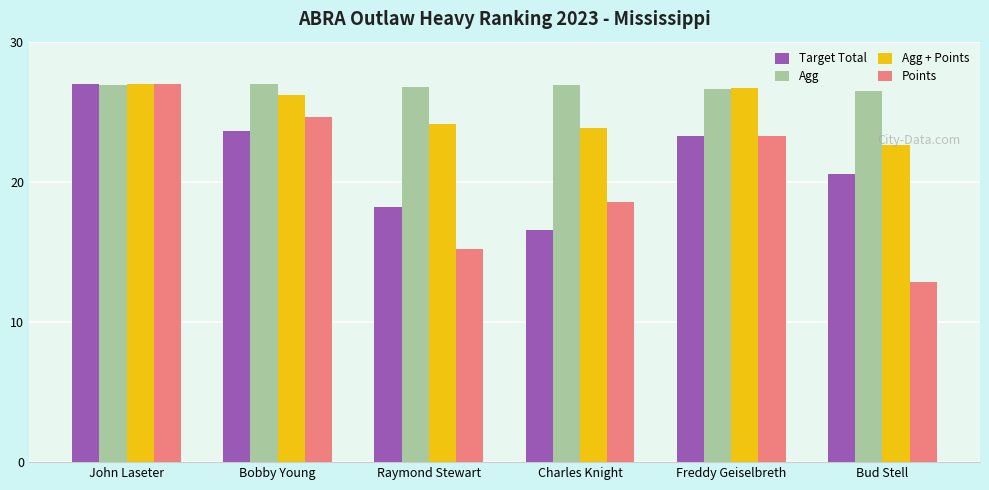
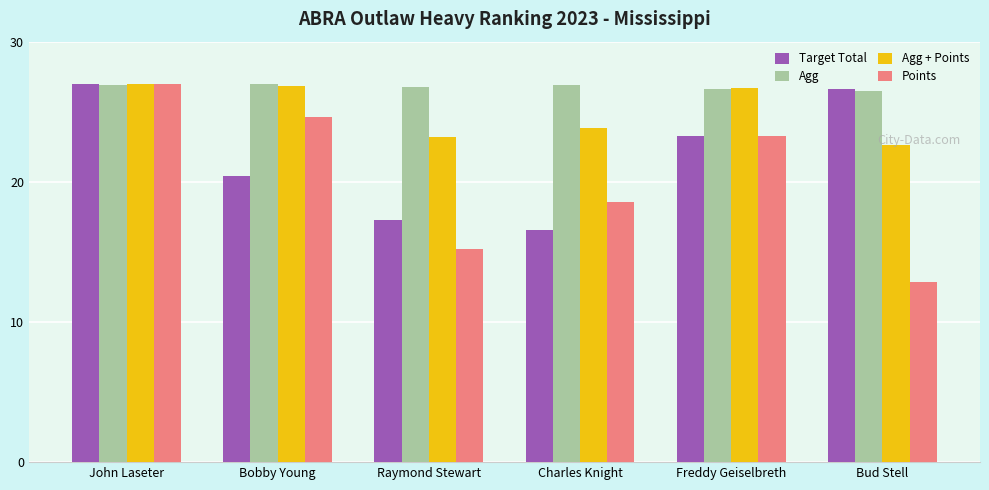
  {
    "Target Total": {
      "John Laseter": 27.0,
-     "Bobby Young": 23.6,
-     "Raymond Stewart": 18.2,
+     "Bobby Young": 20.4,
+     "Raymond Stewart": 17.3,
      "Charles Knight": 16.5,
      "Freddy Geiselbreth": 23.3,
-     "Bud Stell": 20.5
+     "Bud Stell": 26.6
    },
    "Agg": {
      "John Laseter": 26.9,
      "Bobby Young": 27.0,
      "Raymond Stewart": 26.7,
      "Charles Knight": 26.9,
      "Freddy Geiselbreth": 26.6,
      "Bud Stell": 26.5
    },
    "Agg + Points": {
      "John Laseter": 27.0,
-     "Bobby Young": 26.2,
-     "Raymond Stewart": 24.1,
+     "Bobby Young": 26.8,
+     "Raymond Stewart": 23.2,
      "Charles Knight": 23.9,
      "Freddy Geiselbreth": 26.7,
      "Bud Stell": 22.6
    },
    "Points": {
      "John Laseter": 27.0,
      "Bobby Young": 24.6,
      "Raymond Stewart": 15.2,
      "Charles Knight": 18.6,
      "Freddy Geiselbreth": 23.3,
      "Bud Stell": 12.8
    }
  }
